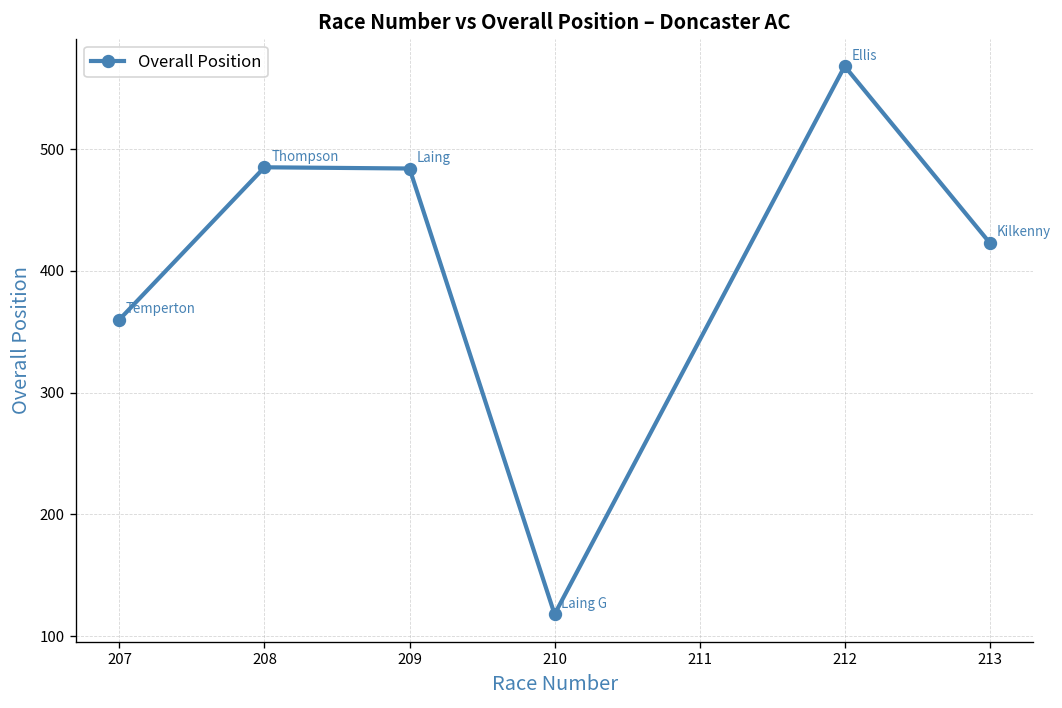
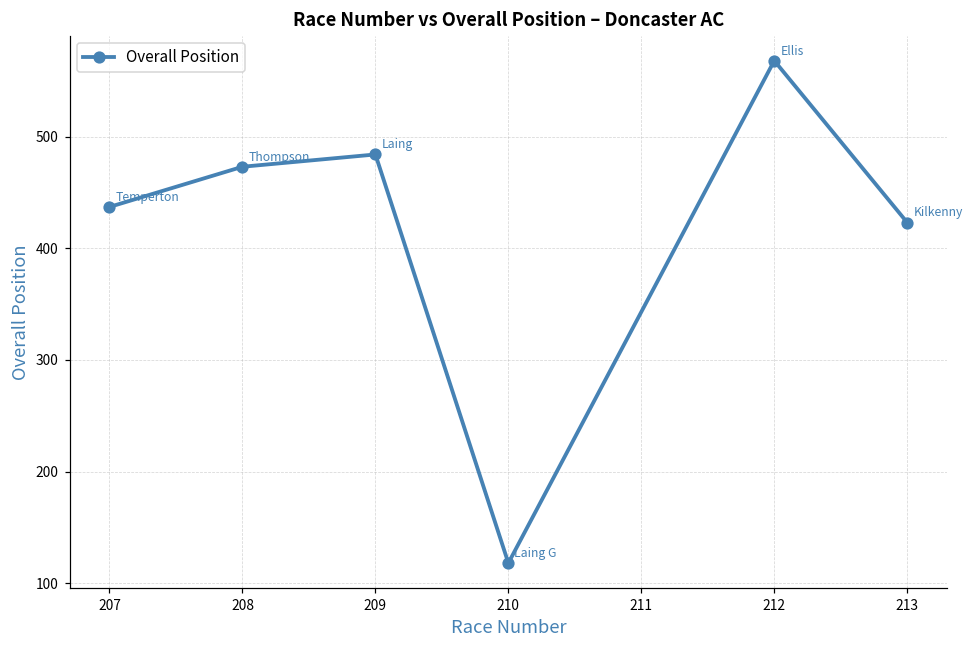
  {
-   "207": 360,
-   "208": 485,
+   "207": 437,
+   "208": 473,
    "209": 484,
    "210": 118,
    "212": 568,
    "213": 423
  }
